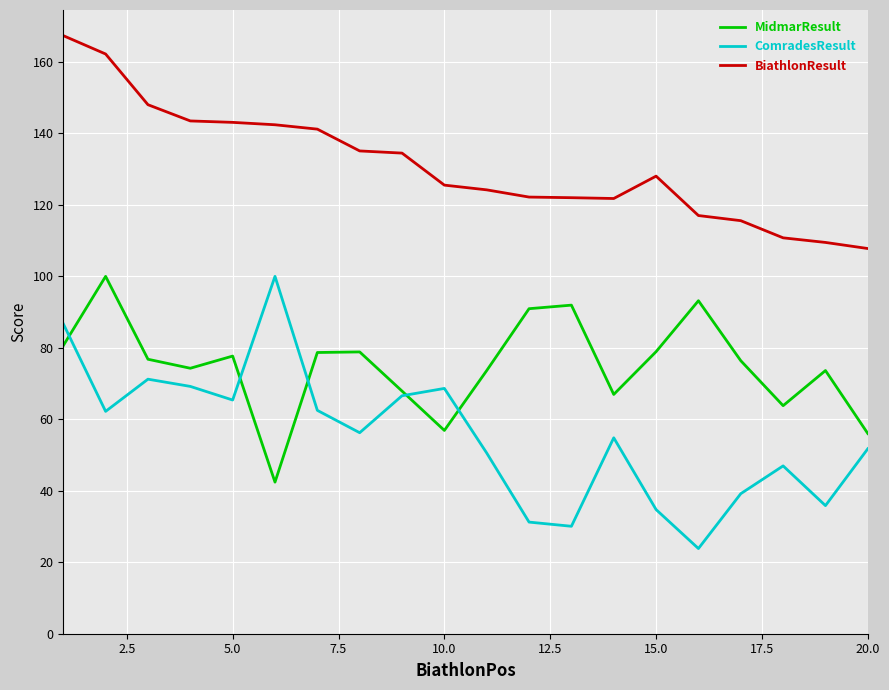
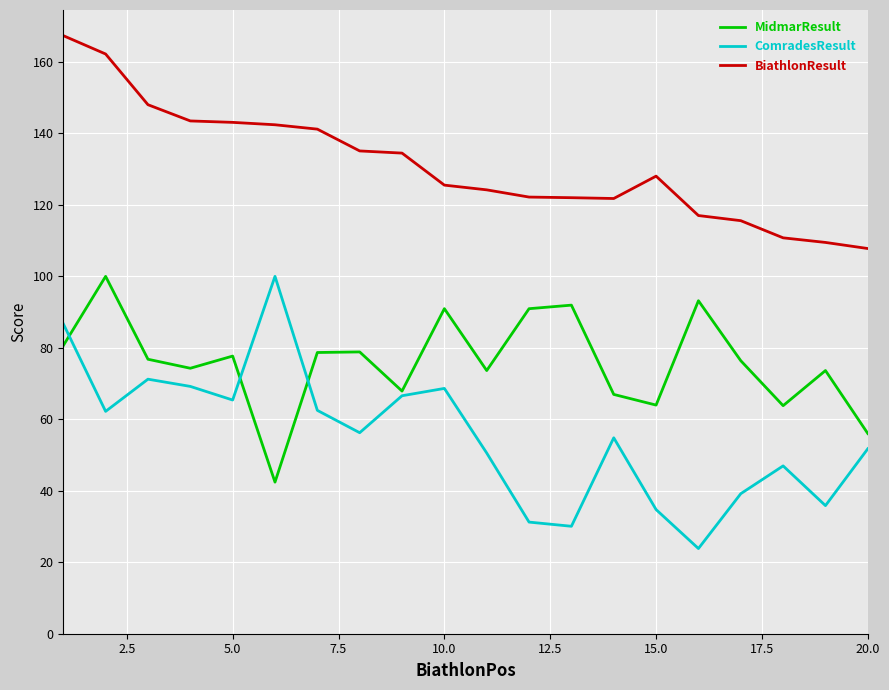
  {
    "MidmarResult": {
      "5.0": 78,
-     "10.0": 57,
-     "15.0": 79,
+     "10.0": 91,
+     "15.0": 64,
      "20.0": 56
    },
    "ComradesResult": {
      "5.0": 65,
      "10.0": 69,
      "15.0": 35,
      "20.0": 52
    },
    "BiathlonResult": {
      "5.0": 143,
      "10.0": 126,
      "15.0": 128,
      "20.0": 108
    }
  }
